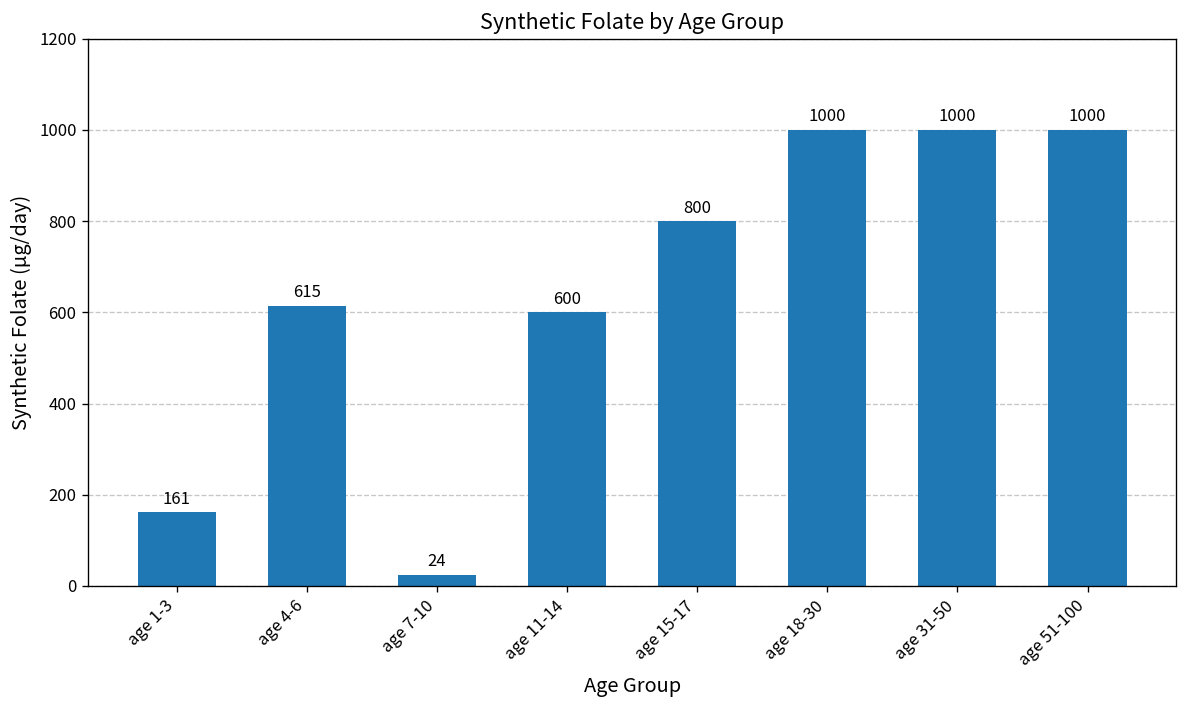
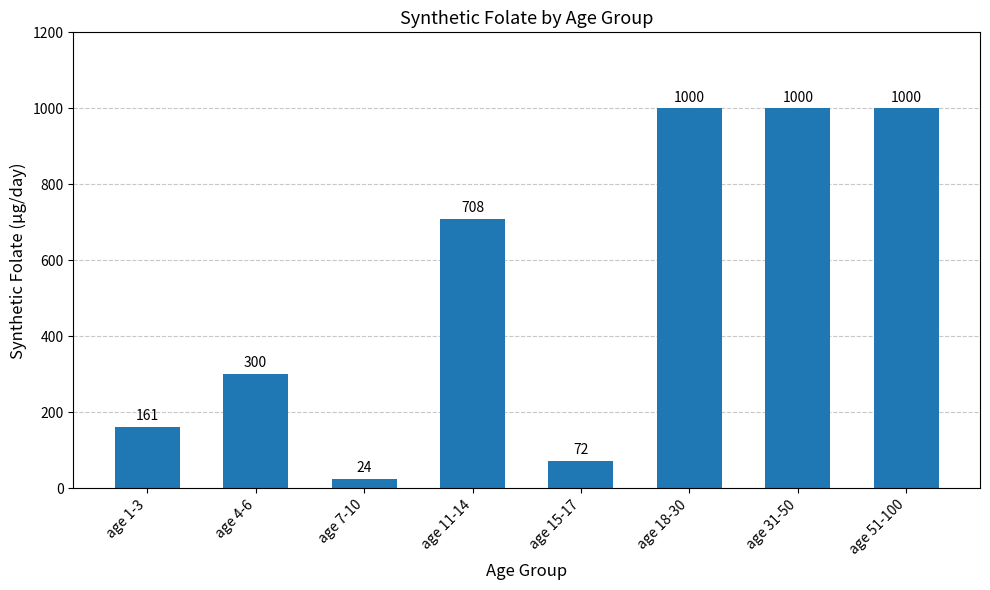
  {
    "age 1-3": 161,
-   "age 4-6": 615,
+   "age 4-6": 300,
    "age 7-10": 24,
-   "age 11-14": 600,
-   "age 15-17": 800,
+   "age 11-14": 708,
+   "age 15-17": 72,
    "age 18-30": 1000,
    "age 31-50": 1000,
    "age 51-100": 1000
  }
